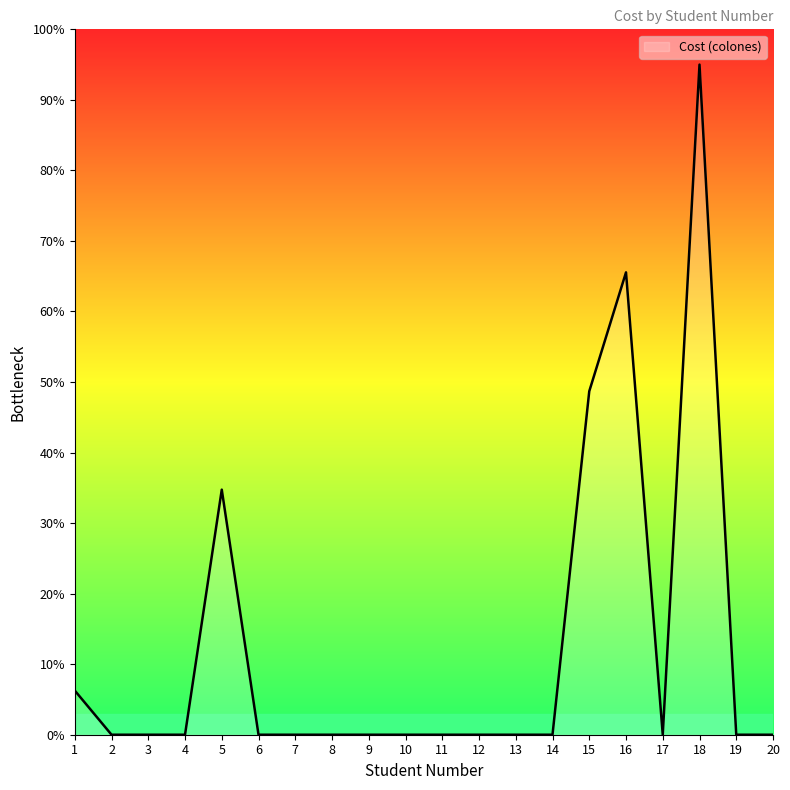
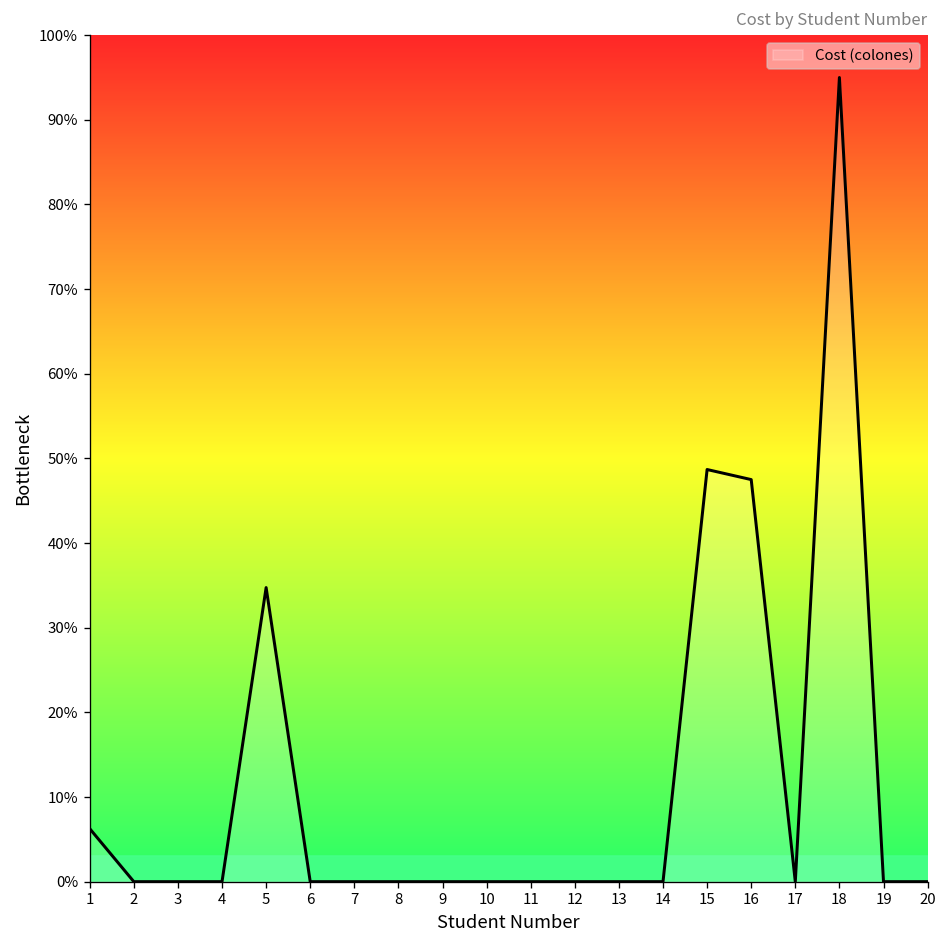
  {
    "1": "6%",
    "5": "35%",
    "15": "49%",
-   "16": "66%",
+   "16": "48%",
    "18": "95%"
  }
